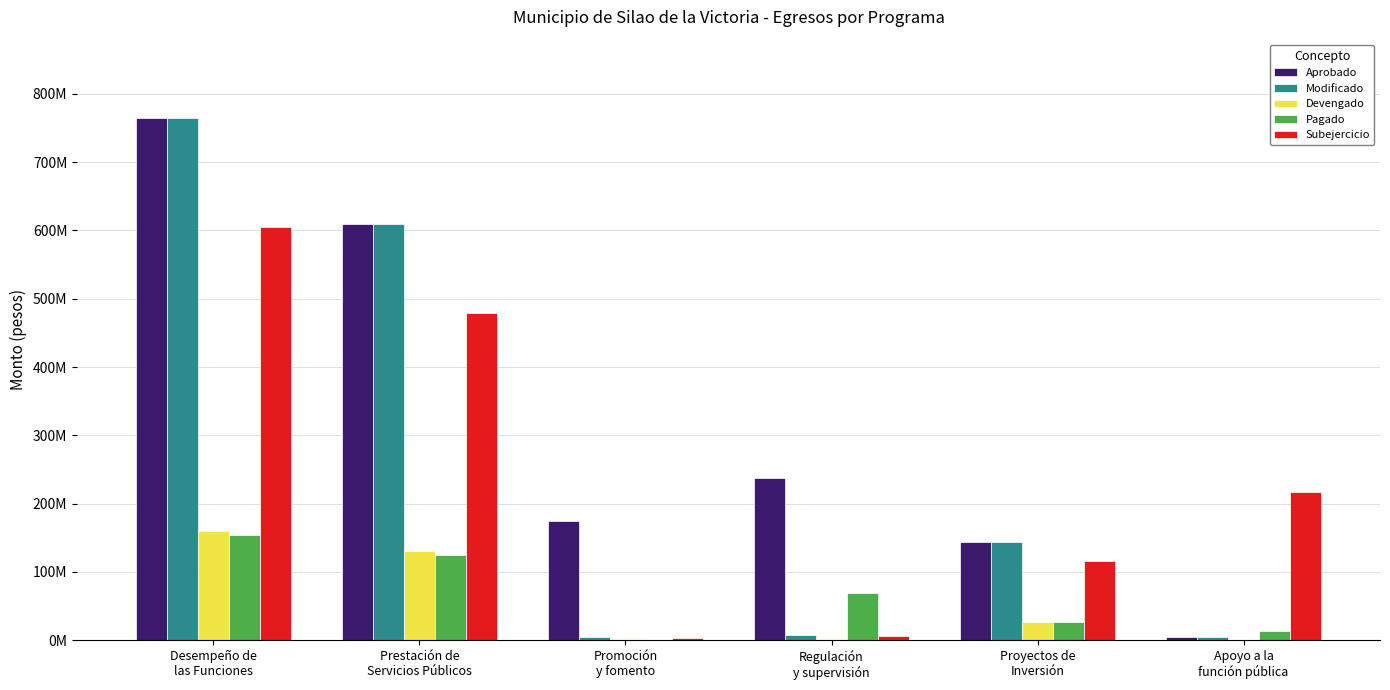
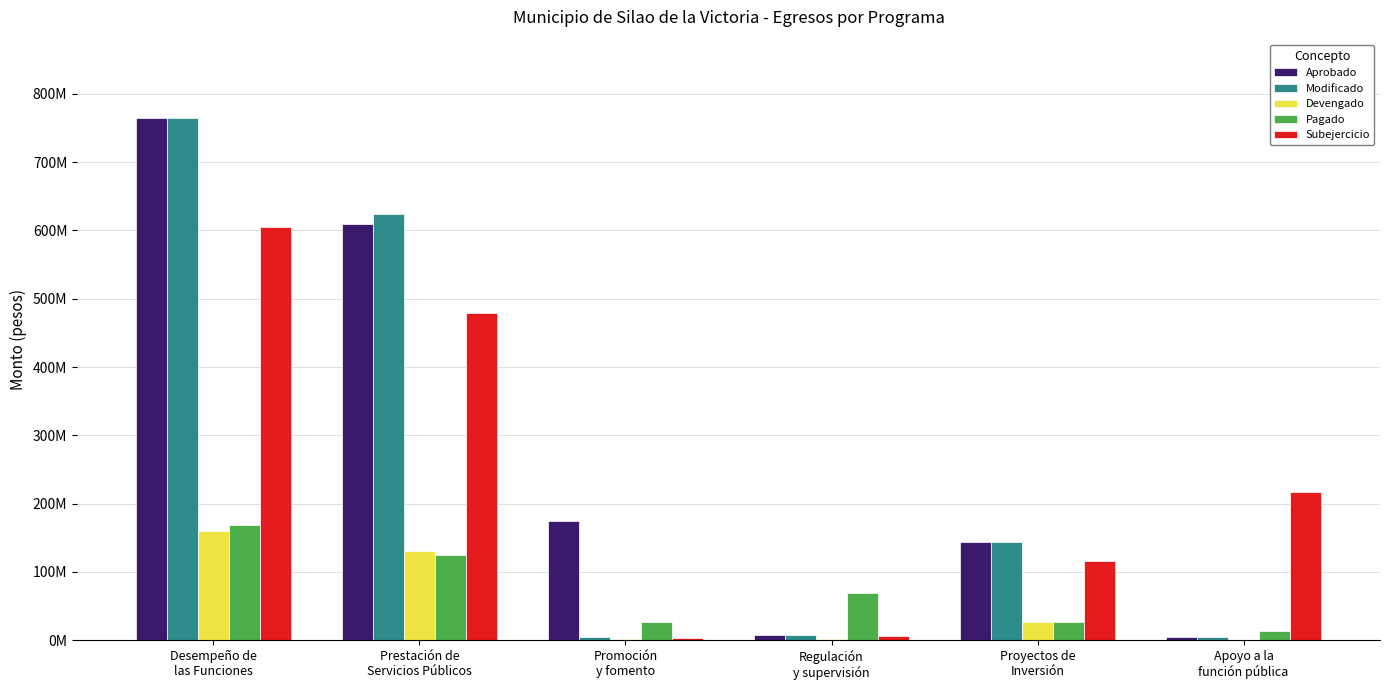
  {
    "Aprobado": {
      "Desempeño de las Funciones": 760000000,
      "Prestación de Servicios Públicos": 610000000,
      "Promoción y fomento": 170000000,
-     "Regulación y supervisión": 240000000,
+     "Regulación y supervisión": 10000000,
      "Proyectos de Inversión": 140000000,
      "Apoyo a la función pública": 0
    },
    "Modificado": {
      "Desempeño de las Funciones": 760000000,
-     "Prestación de Servicios Públicos": 610000000,
+     "Prestación de Servicios Públicos": 620000000,
      "Promoción y fomento": 0,
      "Regulación y supervisión": 10000000,
      "Proyectos de Inversión": 140000000,
      "Apoyo a la función pública": 0
    },
    "Devengado": {
      "Desempeño de las Funciones": 160000000,
      "Prestación de Servicios Públicos": 130000000,
      "Proyectos de Inversión": 30000000
    },
    "Pagado": {
-     "Desempeño de las Funciones": 150000000,
+     "Desempeño de las Funciones": 170000000,
      "Prestación de Servicios Públicos": 120000000,
-     "Promoción y fomento": 0,
+     "Promoción y fomento": 30000000,
      "Regulación y supervisión": 70000000,
      "Proyectos de Inversión": 30000000,
      "Apoyo a la función pública": 10000000
    },
    "Subejercicio": {
      "Desempeño de las Funciones": 600000000,
      "Prestación de Servicios Públicos": 480000000,
      "Regulación y supervisión": 10000000,
      "Proyectos de Inversión": 120000000,
      "Apoyo a la función pública": 220000000
    }
  }
